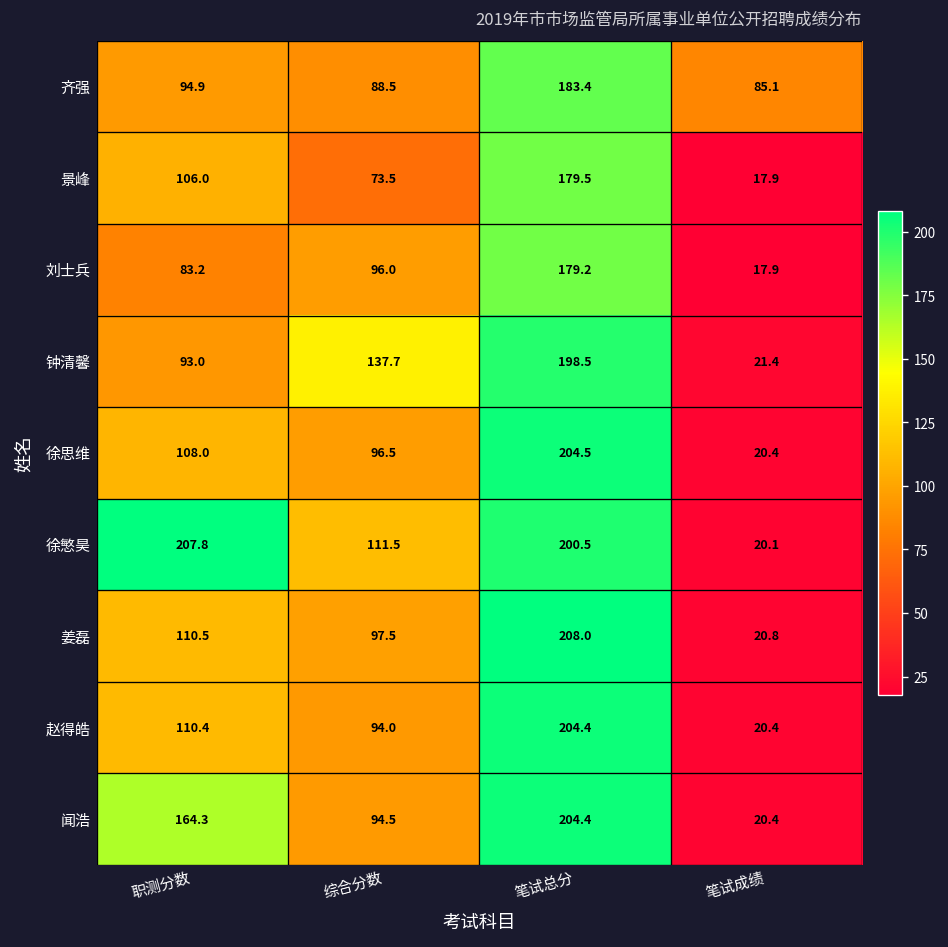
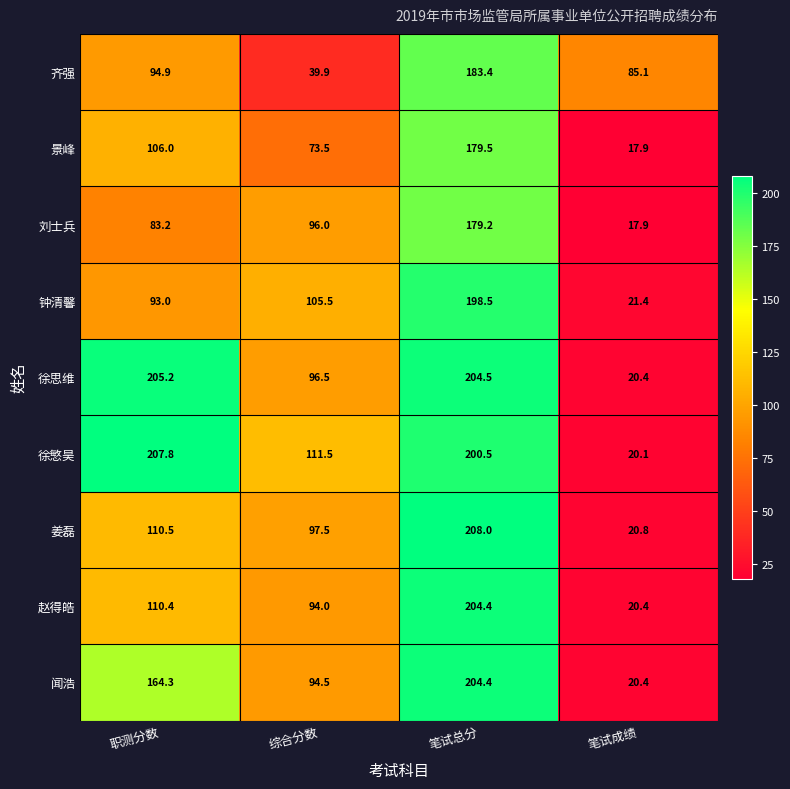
  {
    "齐强": {
      "职测分数": 94.9,
-     "综合分数": 88.5,
+     "综合分数": 39.9,
      "笔试总分": 183.4,
      "笔试成绩": 85.1
    },
    "景峰": {
      "职测分数": 106.0,
      "综合分数": 73.5,
      "笔试总分": 179.5,
      "笔试成绩": 17.9
    },
    "刘士兵": {
      "职测分数": 83.2,
      "综合分数": 96.0,
      "笔试总分": 179.2,
      "笔试成绩": 17.9
    },
    "钟清馨": {
      "职测分数": 93.0,
-     "综合分数": 137.7,
+     "综合分数": 105.5,
      "笔试总分": 198.5,
      "笔试成绩": 21.4
    },
    "徐思维": {
-     "职测分数": 108.0,
+     "职测分数": 205.2,
      "综合分数": 96.5,
      "笔试总分": 204.5,
      "笔试成绩": 20.4
    },
    "徐慜昊": {
      "职测分数": 207.8,
      "综合分数": 111.5,
      "笔试总分": 200.5,
      "笔试成绩": 20.1
    },
    "姜磊": {
      "职测分数": 110.5,
      "综合分数": 97.5,
      "笔试总分": 208.0,
      "笔试成绩": 20.8
    },
    "赵得皓": {
      "职测分数": 110.4,
      "综合分数": 94.0,
      "笔试总分": 204.4,
      "笔试成绩": 20.4
    },
    "闻浩": {
      "职测分数": 164.3,
      "综合分数": 94.5,
      "笔试总分": 204.4,
      "笔试成绩": 20.4
    }
  }
